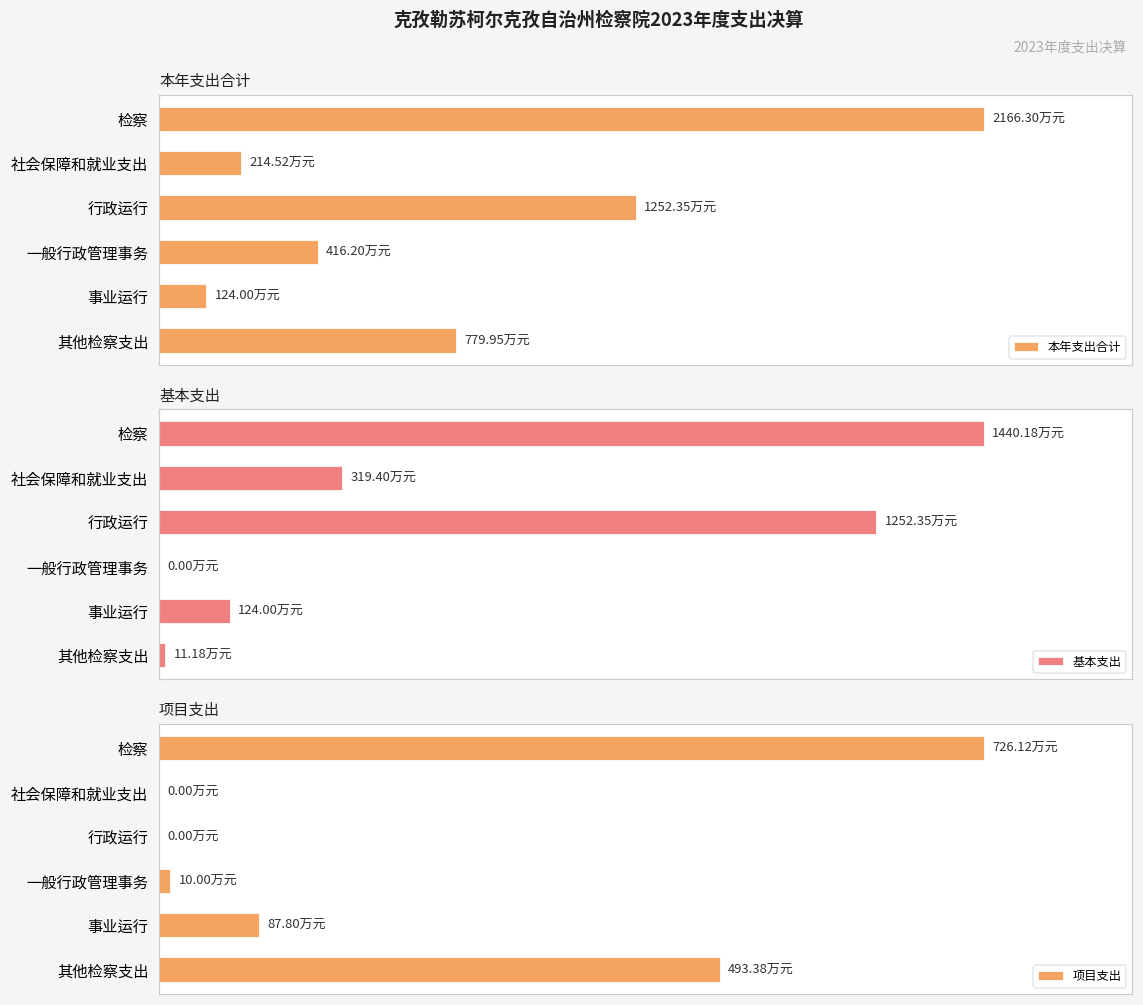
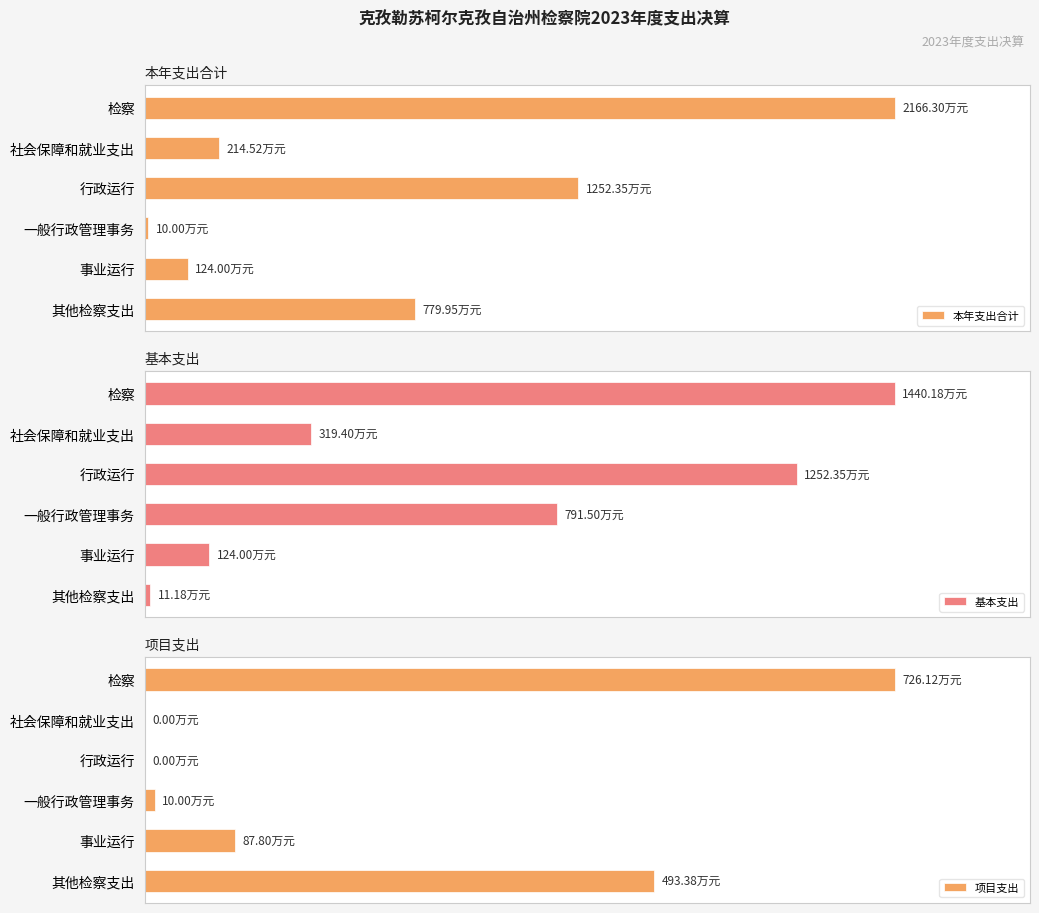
  {
    "本年支出合计": {
      "检察": 2166.30,
      "社会保障和就业支出": 214.52,
      "行政运行": 1252.35,
-     "一般行政管理事务": 416.20,
+     "一般行政管理事务": 10.00,
      "事业运行": 124.00,
      "其他检察支出": 779.95
    },
    "基本支出": {
      "检察": 1440.18,
      "社会保障和就业支出": 319.40,
      "行政运行": 1252.35,
-     "一般行政管理事务": 0.00,
+     "一般行政管理事务": 791.50,
      "事业运行": 124.00,
      "其他检察支出": 11.18
    },
    "项目支出": {
      "检察": 726.12,
      "社会保障和就业支出": 0.00,
      "行政运行": 0.00,
      "一般行政管理事务": 10.00,
      "事业运行": 87.80,
      "其他检察支出": 493.38
    }
  }
